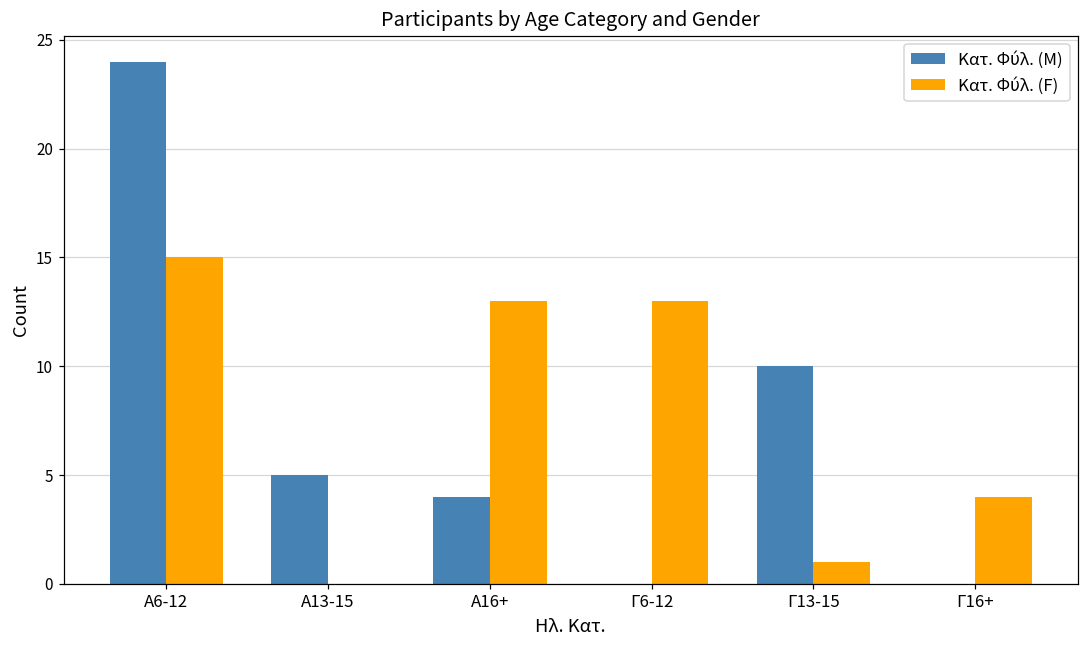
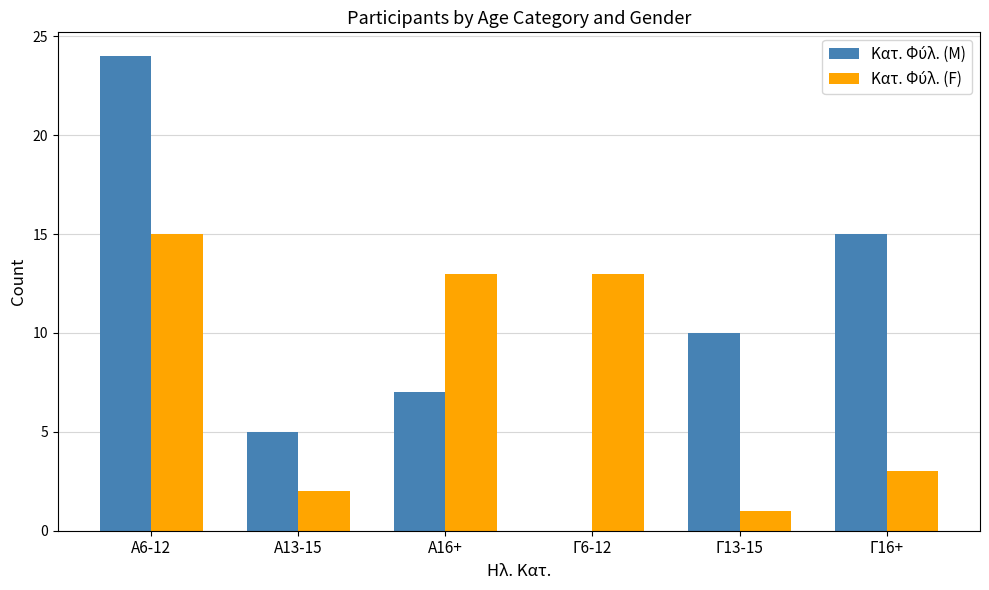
  {
    "Κατ. Φύλ. (M)": {
      "Α6-12": 24,
      "Α13-15": 5,
-     "Α16+": 4,
+     "Α16+": 7,
      "Γ6-12": 0,
      "Γ13-15": 10,
-     "Γ16+": 0
+     "Γ16+": 15
    },
    "Κατ. Φύλ. (F)": {
      "Α6-12": 15,
-     "Α13-15": 0,
+     "Α13-15": 2,
      "Α16+": 13,
      "Γ6-12": 13,
      "Γ13-15": 1,
-     "Γ16+": 4
+     "Γ16+": 3
    }
  }
